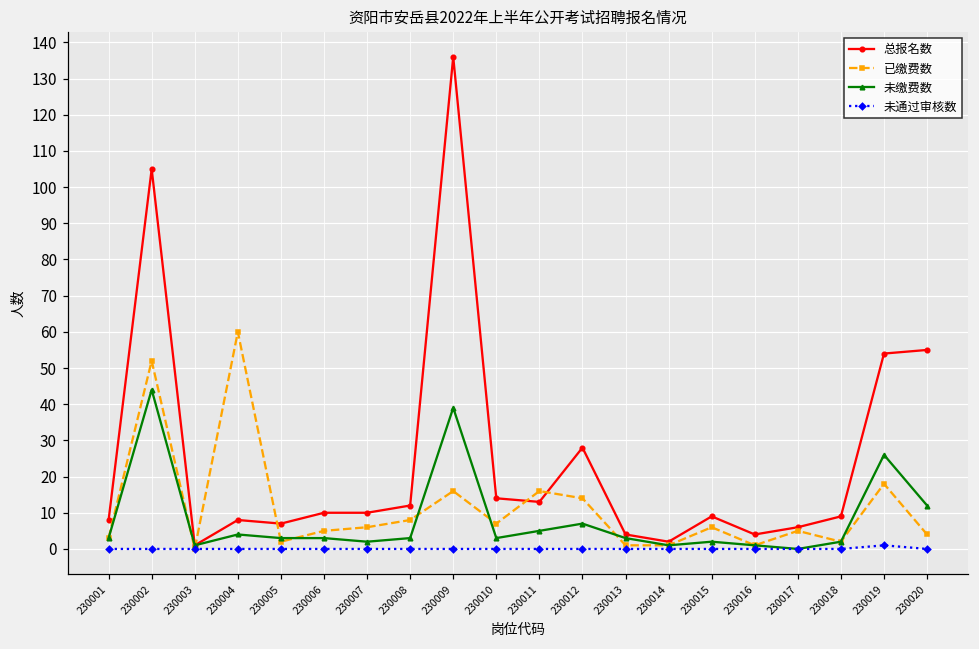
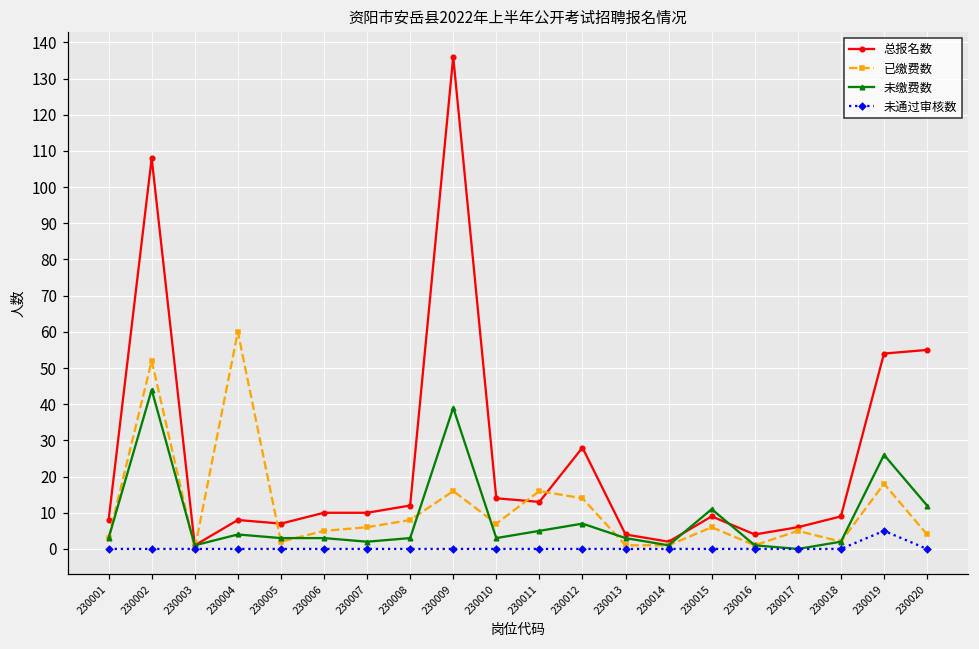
  {
    "总报名数": {
      "230001": 8,
-     "230002": 105,
+     "230002": 108,
      "230004": 8,
      "230005": 7,
      "230006": 10,
      "230007": 10,
      "230008": 12,
      "230009": 136,
      "230010": 14,
      "230011": 13,
      "230012": 28,
      "230013": 4,
      "230014": 2,
      "230015": 9,
      "230016": 4,
      "230017": 6,
      "230018": 9,
      "230019": 54,
      "230020": 55
    },
    "已缴费数": {
      "230002": 52,
      "230004": 60,
      "230005": 2,
      "230006": 5,
      "230007": 6,
      "230008": 8,
      "230009": 16,
      "230010": 7,
      "230011": 16,
      "230012": 14,
      "230013": 1,
      "230015": 6,
      "230017": 5,
      "230019": 18,
      "230020": 4
    },
    "未缴费数": {
      "230002": 44,
      "230004": 4,
      "230005": 3,
      "230006": 3,
      "230007": 2,
      "230008": 3,
      "230009": 39,
      "230010": 3,
      "230011": 5,
      "230012": 7,
      "230013": 3,
-     "230015": 2,
+     "230015": 11,
      "230019": 26,
      "230020": 12
    },
    "未通过审核数": {
      "230001": 0,
      "230002": 0,
      "230004": 0,
      "230005": 0,
      "230006": 0,
      "230007": 0,
      "230008": 0,
      "230009": 0,
      "230010": 0,
      "230011": 0,
      "230012": 0,
      "230013": 0,
      "230014": 0,
      "230015": 0,
      "230016": 0,
      "230018": 0,
-     "230019": 1,
+     "230019": 5,
      "230020": 0
    }
  }
